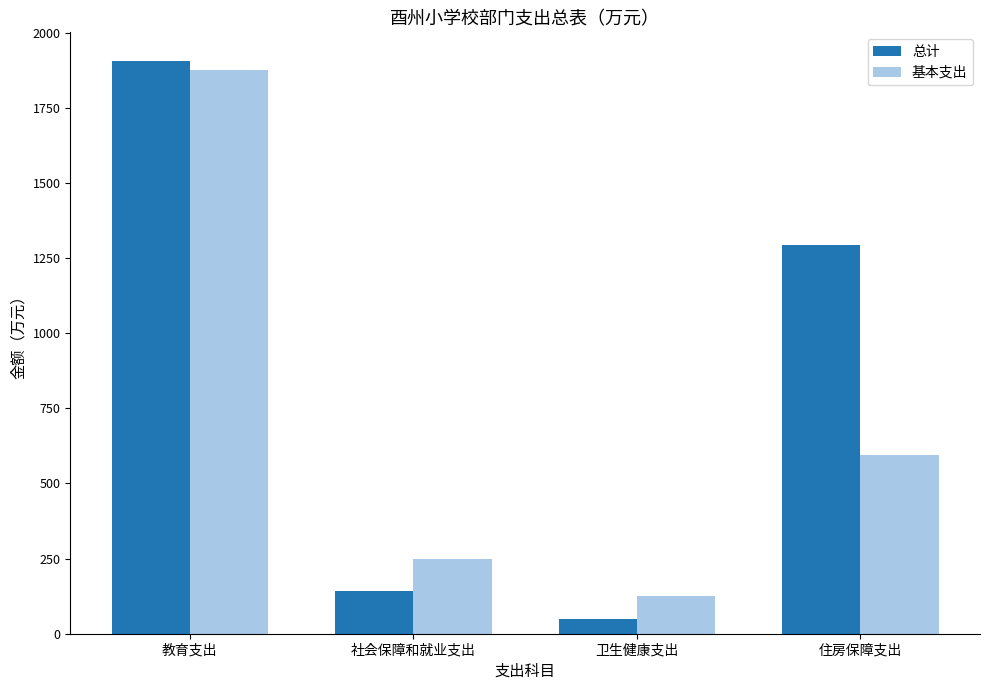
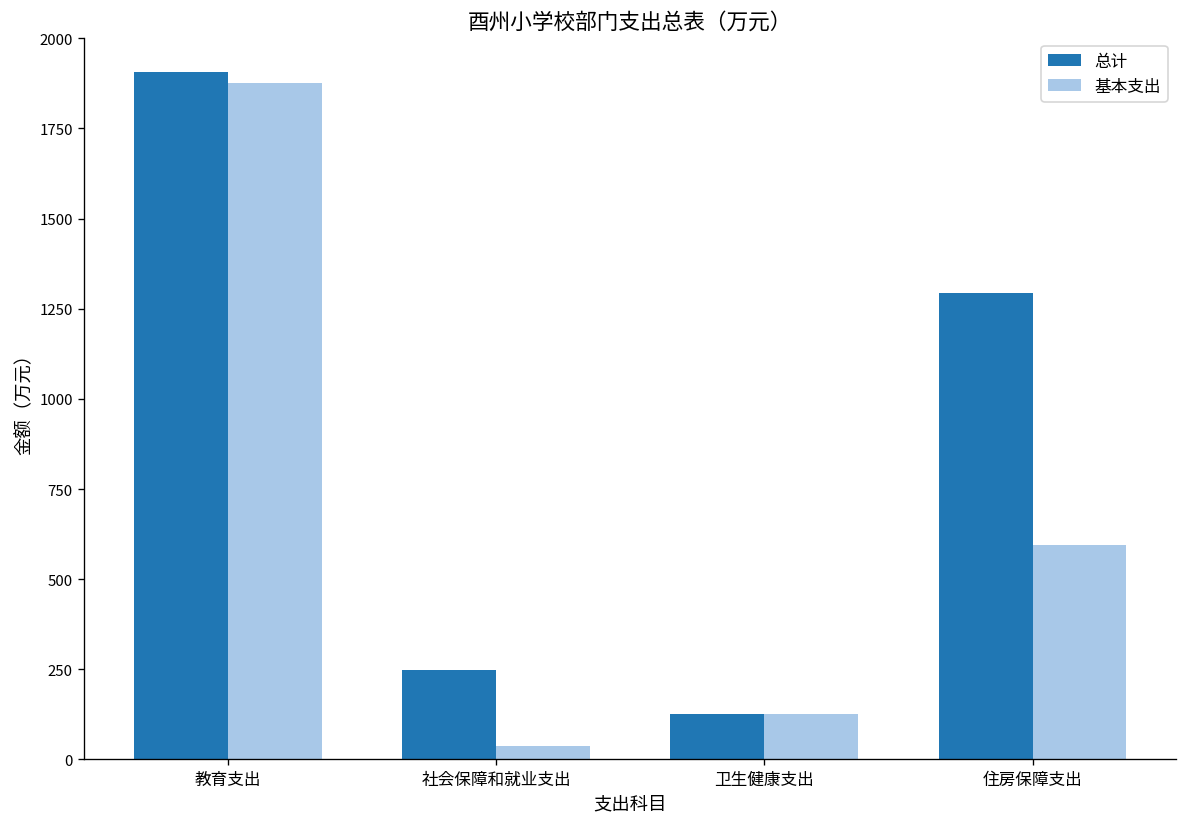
  {
    "总计": {
      "教育支出": 1910,
-     "社会保障和就业支出": 140,
-     "卫生健康支出": 50,
+     "社会保障和就业支出": 250,
+     "卫生健康支出": 130,
      "住房保障支出": 1290
    },
    "基本支出": {
      "教育支出": 1880,
-     "社会保障和就业支出": 250,
+     "社会保障和就业支出": 40,
      "卫生健康支出": 130,
      "住房保障支出": 590
    }
  }
